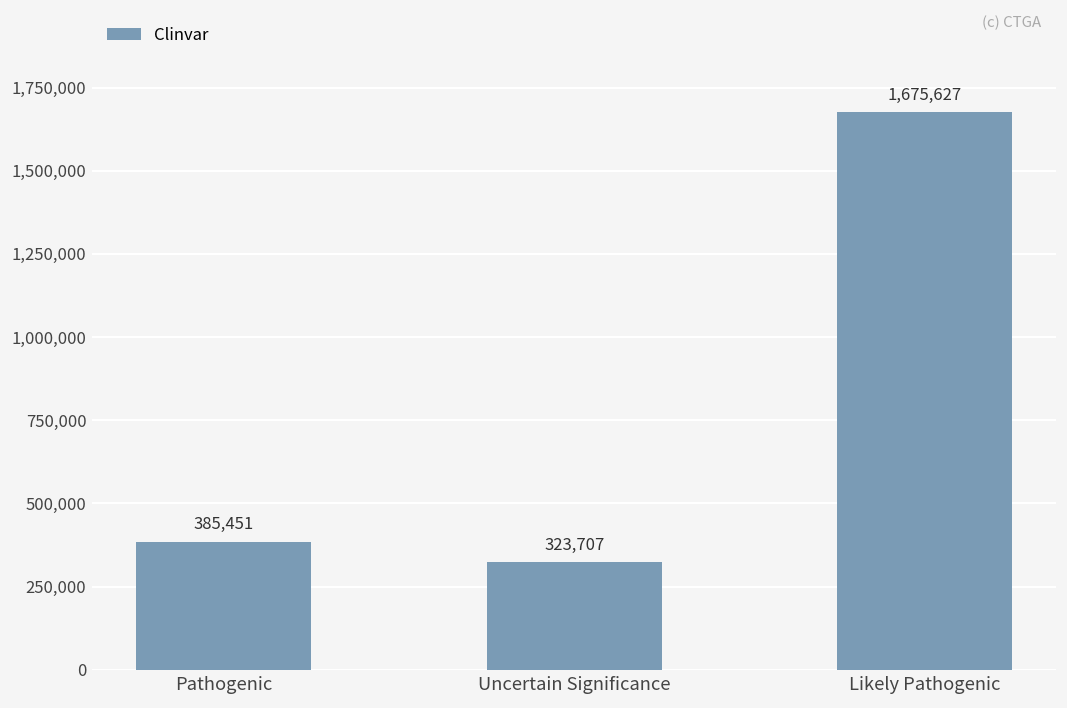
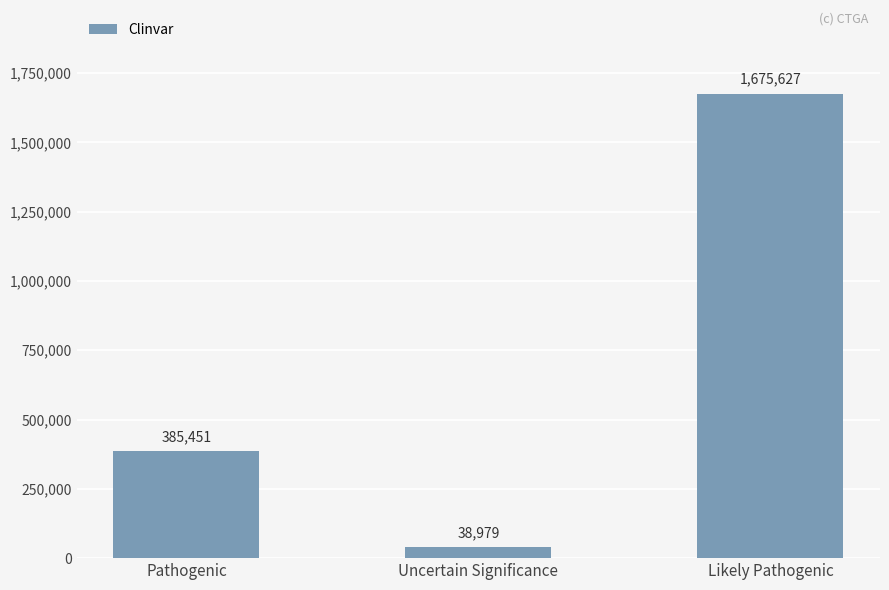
  {
    "Pathogenic": "385,451",
-   "Uncertain Significance": "323,707",
+   "Uncertain Significance": "38,979",
    "Likely Pathogenic": "1,675,627"
  }
